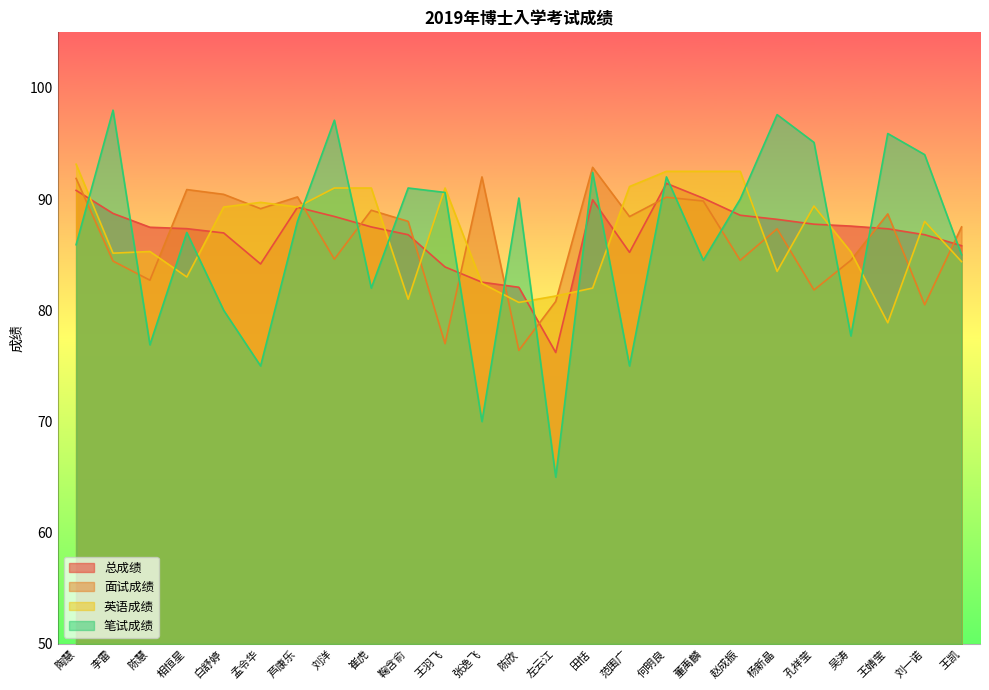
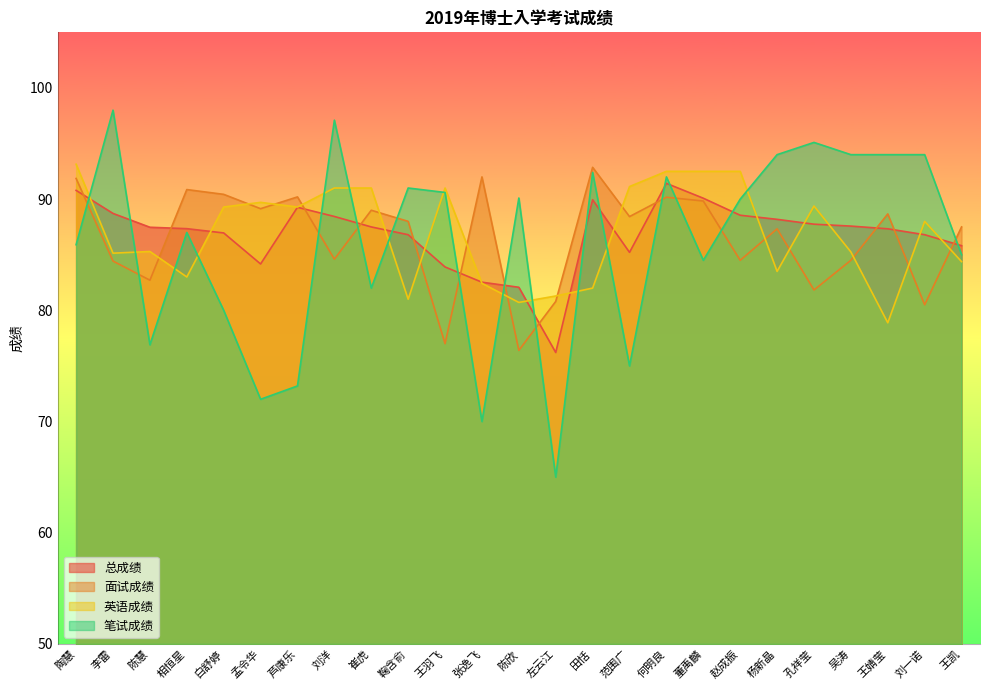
  {
    "笔试成绩": {
      "陶慧": 85.9,
      "李雷": 98.0,
      "陈慧": 76.9,
      "相恒星": 87.0,
      "白舒婷": 80.0,
-     "孟令华": 75,
-     "芦康乐": 88.0,
+     "孟令华": 72,
+     "芦康乐": 73.2,
      "刘洋": 97.1,
      "崔虎": 82.0,
      "鞠含俞": 91.0,
      "王羽飞": 90.6,
      "张逸飞": 70.0,
      "陈欣": 90.1,
      "左云江": 65.0,
      "田恬": 92.4,
      "范围广": 75.0,
      "何明良": 92.0,
      "董禹麟": 84.5,
      "赵成振": 90.0,
-     "杨新晶": 97.6,
+     "杨新晶": 94.0,
      "孔祥莹": 95.1,
-     "吴涛": 77.7,
-     "王婧莹": 95.9,
+     "吴涛": 94.0,
+     "王婧莹": 94.0,
      "刘一诺": 94.0,
      "王凯": 85.0
    }
  }
